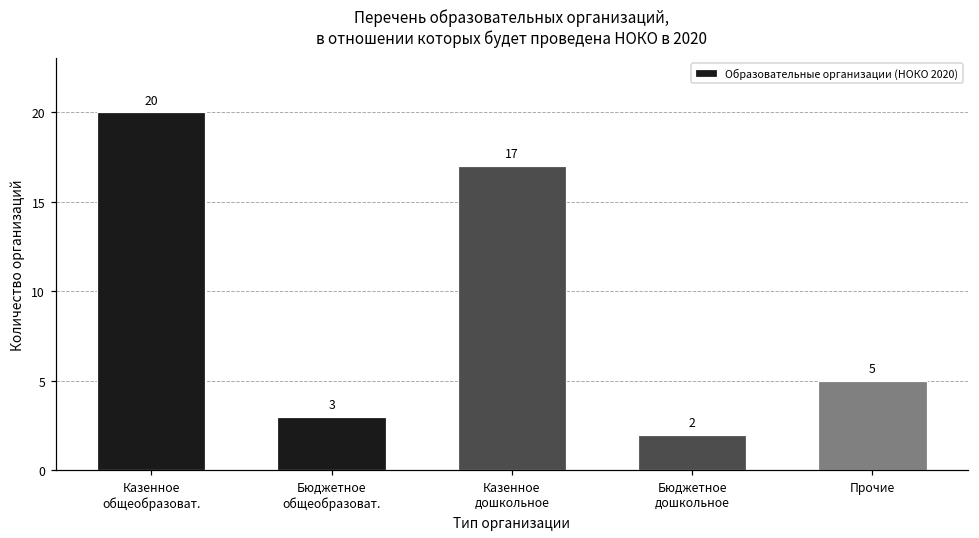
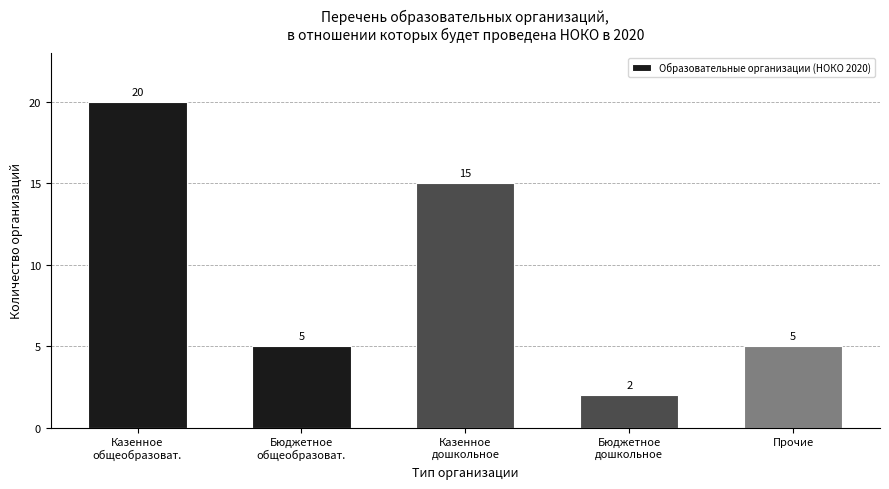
  {
    "Казенное общеобразоват.": 20,
-   "Бюджетное общеобразоват.": 3,
-   "Казенное дошкольное": 17,
+   "Бюджетное общеобразоват.": 5,
+   "Казенное дошкольное": 15,
    "Бюджетное дошкольное": 2,
    "Прочие": 5
  }
